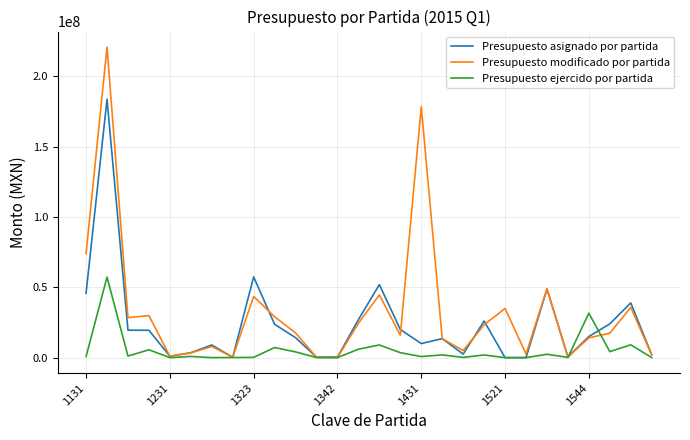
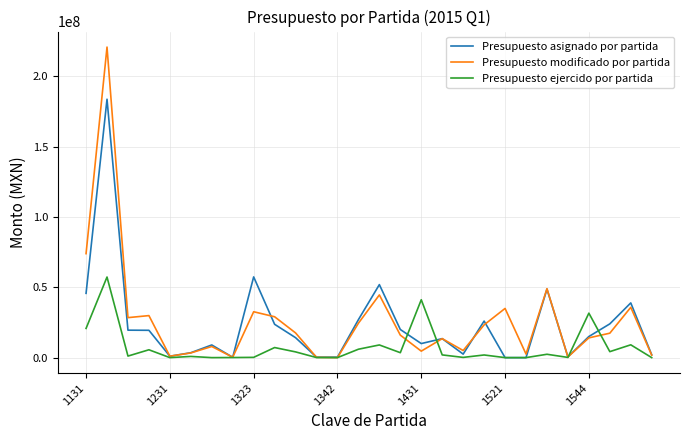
  {
    "Presupuesto asignado por partida": {
      "1131": 46000000,
      "1323": 57000000,
      "1431": 10000000
    },
    "Presupuesto modificado por partida": {
      "1131": 74000000,
-     "1323": 43000000,
-     "1431": 178000000,
+     "1323": 33000000,
+     "1431": 5000000,
      "1521": 35000000
    },
    "Presupuesto ejercido por partida": {
-     "1131": 1000000,
+     "1131": 21000000,
      "1323": 0,
-     "1431": 1000000,
+     "1431": 41000000,
      "1544": 32000000
    }
  }
